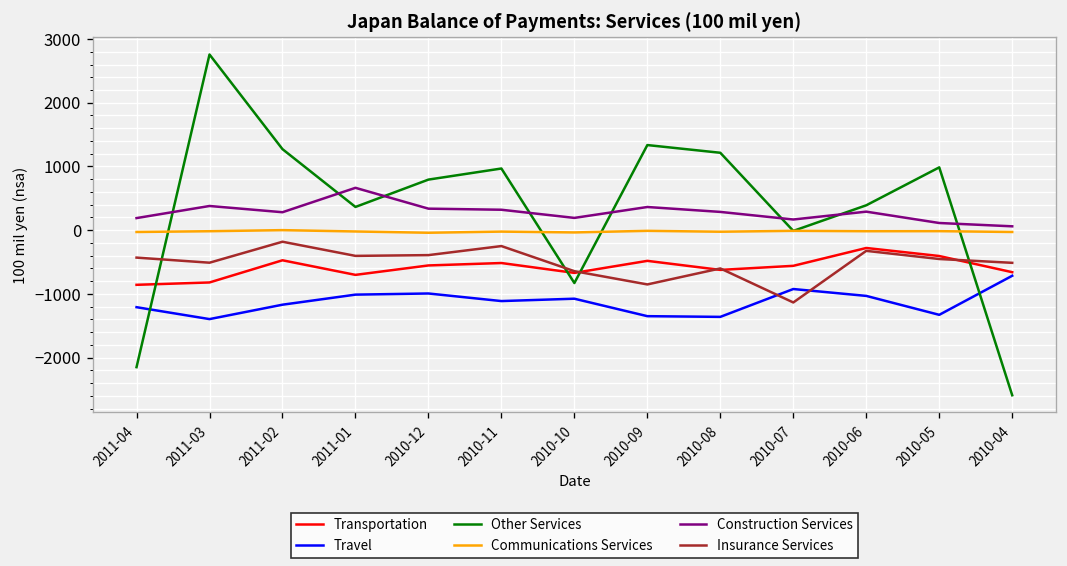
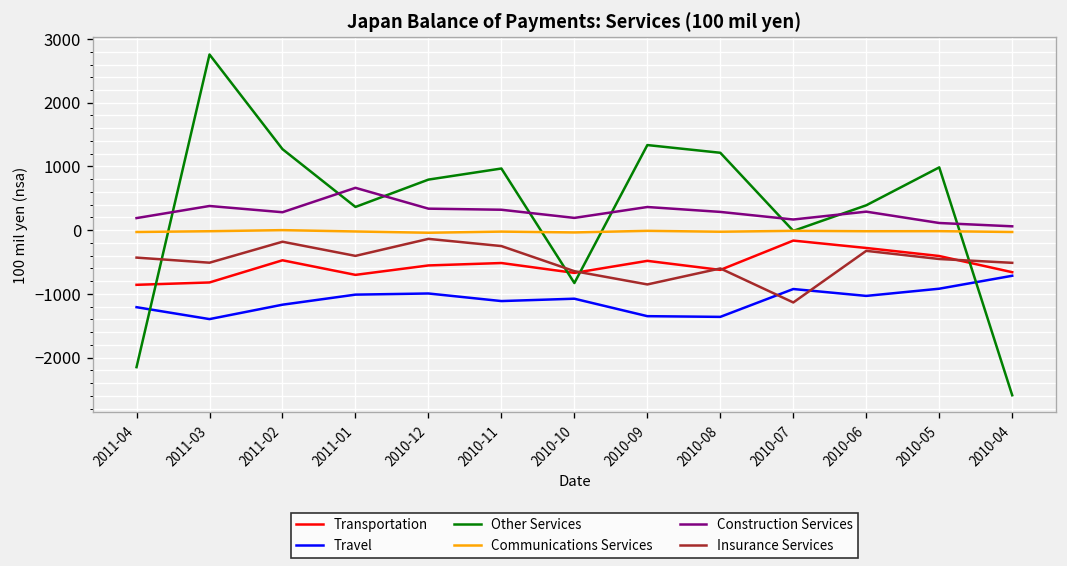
  {
    "Transportation": {
      "2011-04": -900,
      "2011-03": -800,
      "2011-02": -500,
      "2011-01": -700,
      "2010-12": -600,
      "2010-11": -500,
      "2010-09": -500,
-     "2010-07": -600,
+     "2010-07": -200,
      "2010-04": -700
    },
    "Travel": {
      "2011-04": -1200,
      "2011-03": -1400,
      "2011-02": -1200,
      "2011-01": -1000,
      "2010-12": -1000,
      "2010-11": -1100,
      "2010-10": -1100,
      "2010-09": -1300,
      "2010-08": -1400,
      "2010-07": -900,
      "2010-06": -1000,
-     "2010-05": -1300,
+     "2010-05": -900,
      "2010-04": -700
    },
    "Other Services": {
      "2011-04": -2100,
      "2011-03": 2800,
      "2011-02": 1300,
      "2011-01": 400,
      "2010-12": 800,
      "2010-11": 1000,
      "2010-10": -800,
      "2010-09": 1300,
      "2010-08": 1200,
      "2010-06": 400,
      "2010-05": 1000,
      "2010-04": -2600
    },
    "Communications Services": {
      "2011-04": 0,
      "2011-03": 0,
      "2011-02": 0,
      "2011-01": 0,
      "2010-12": 0,
      "2010-11": 0,
      "2010-10": 0,
      "2010-09": 0,
      "2010-08": 0,
      "2010-06": 0,
      "2010-05": 0,
      "2010-04": 0
    },
    "Construction Services": {
      "2011-04": 200,
      "2011-03": 400,
      "2011-02": 300,
      "2011-01": 700,
      "2010-12": 300,
      "2010-11": 300,
      "2010-10": 200,
      "2010-09": 400,
      "2010-08": 300,
      "2010-07": 200,
      "2010-06": 300,
      "2010-05": 100,
      "2010-04": 100
    },
    "Insurance Services": {
      "2011-04": -400,
      "2011-03": -500,
      "2011-02": -200,
      "2011-01": -400,
-     "2010-12": -400,
+     "2010-12": -100,
      "2010-11": -200,
      "2010-09": -900,
      "2010-07": -1100,
      "2010-04": -500
    }
  }
